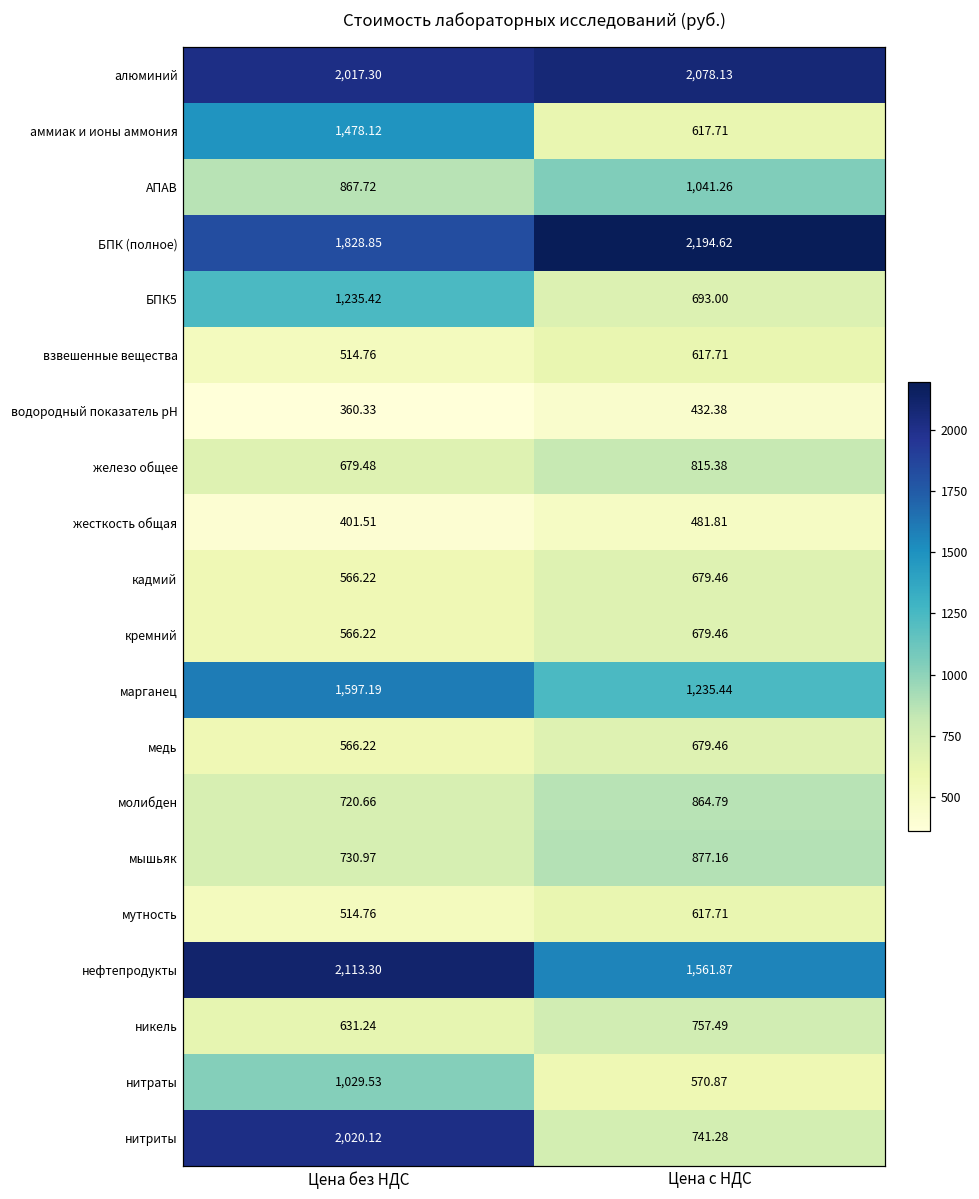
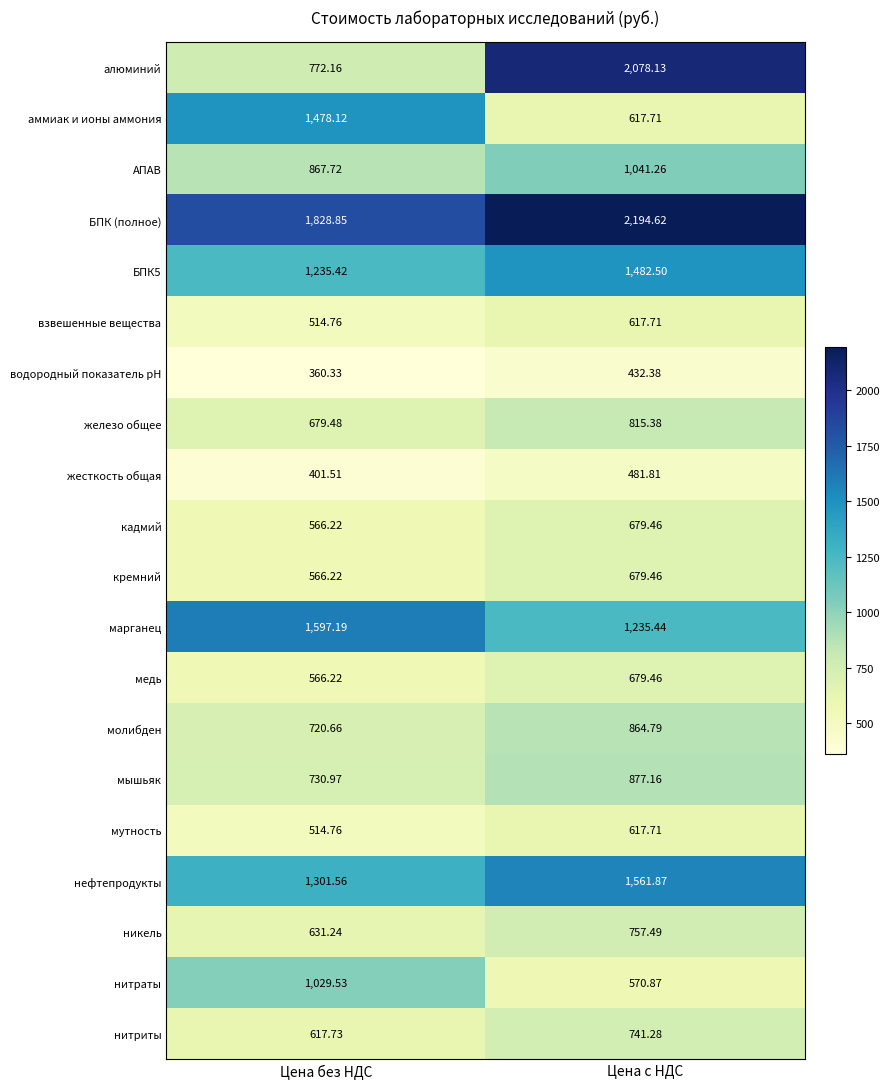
  {
    "алюминий": {
-     "Цена без НДС": "2,017.30",
+     "Цена без НДС": "772.16",
      "Цена с НДС": "2,078.13"
    },
    "аммиак и ионы аммония": {
      "Цена без НДС": "1,478.12",
      "Цена с НДС": "617.71"
    },
    "АПАВ": {
      "Цена без НДС": "867.72",
      "Цена с НДС": "1,041.26"
    },
    "БПК (полное)": {
      "Цена без НДС": "1,828.85",
      "Цена с НДС": "2,194.62"
    },
    "БПК5": {
      "Цена без НДС": "1,235.42",
-     "Цена с НДС": "693.00"
+     "Цена с НДС": "1,482.50"
    },
    "взвешенные вещества": {
      "Цена без НДС": "514.76",
      "Цена с НДС": "617.71"
    },
    "водородный показатель рН": {
      "Цена без НДС": "360.33",
      "Цена с НДС": "432.38"
    },
    "железо общее": {
      "Цена без НДС": "679.48",
      "Цена с НДС": "815.38"
    },
    "жесткость общая": {
      "Цена без НДС": "401.51",
      "Цена с НДС": "481.81"
    },
    "кадмий": {
      "Цена без НДС": "566.22",
      "Цена с НДС": "679.46"
    },
    "кремний": {
      "Цена без НДС": "566.22",
      "Цена с НДС": "679.46"
    },
    "марганец": {
      "Цена без НДС": "1,597.19",
      "Цена с НДС": "1,235.44"
    },
    "медь": {
      "Цена без НДС": "566.22",
      "Цена с НДС": "679.46"
    },
    "молибден": {
      "Цена без НДС": "720.66",
      "Цена с НДС": "864.79"
    },
    "мышьяк": {
      "Цена без НДС": "730.97",
      "Цена с НДС": "877.16"
    },
    "мутность": {
      "Цена без НДС": "514.76",
      "Цена с НДС": "617.71"
    },
    "нефтепродукты": {
-     "Цена без НДС": "2,113.30",
+     "Цена без НДС": "1,301.56",
      "Цена с НДС": "1,561.87"
    },
    "никель": {
      "Цена без НДС": "631.24",
      "Цена с НДС": "757.49"
    },
    "нитраты": {
      "Цена без НДС": "1,029.53",
      "Цена с НДС": "570.87"
    },
    "нитриты": {
-     "Цена без НДС": "2,020.12",
+     "Цена без НДС": "617.73",
      "Цена с НДС": "741.28"
    }
  }
